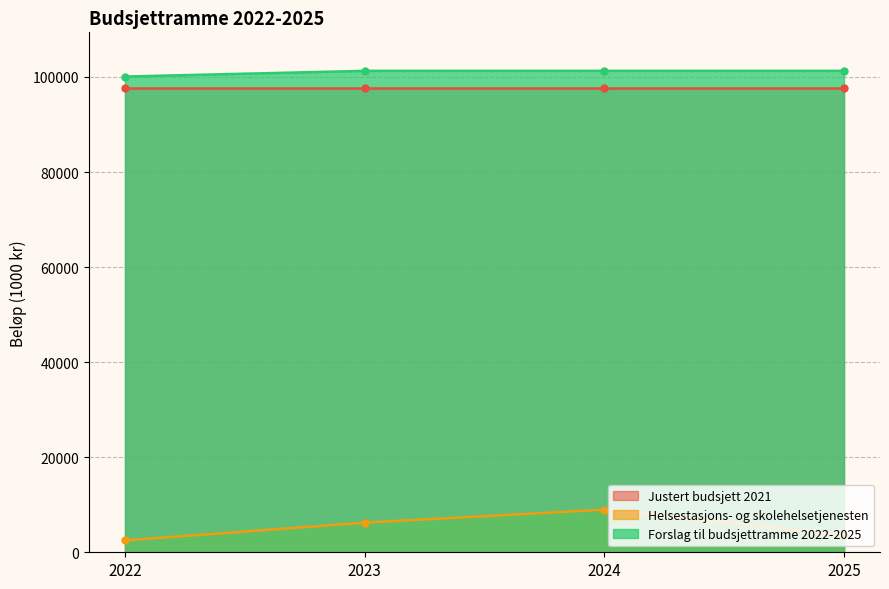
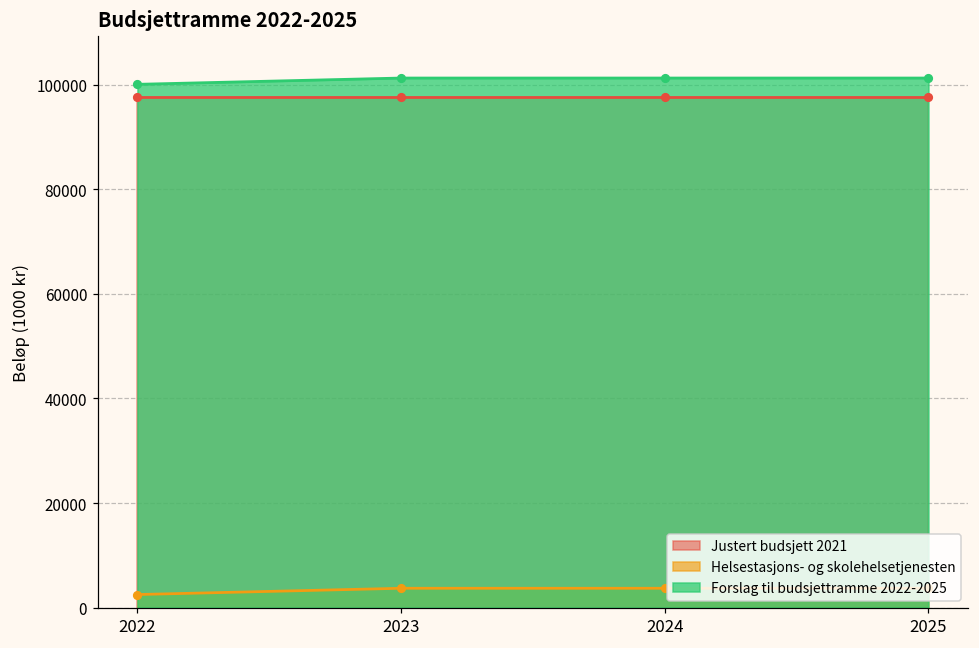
  {
    "Justert budsjett 2021": {
      "2022": 98000,
      "2023": 98000,
      "2024": 98000,
      "2025": 98000
    },
    "Helsestasjons- og skolehelsetjenesten": {
      "2022": 3000,
-     "2023": 6000,
-     "2024": 9000
+     "2023": 4000,
+     "2024": 4000
    },
    "Forslag til budsjettramme 2022-2025": {
      "2022": 100000,
      "2023": 101000,
      "2024": 101000,
      "2025": 101000
    }
  }
